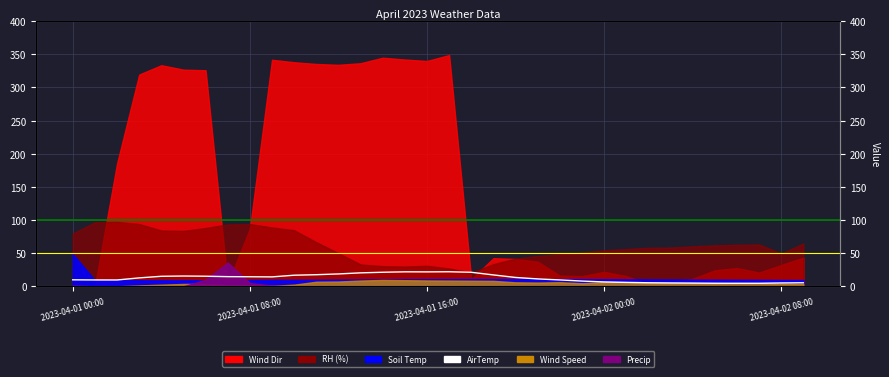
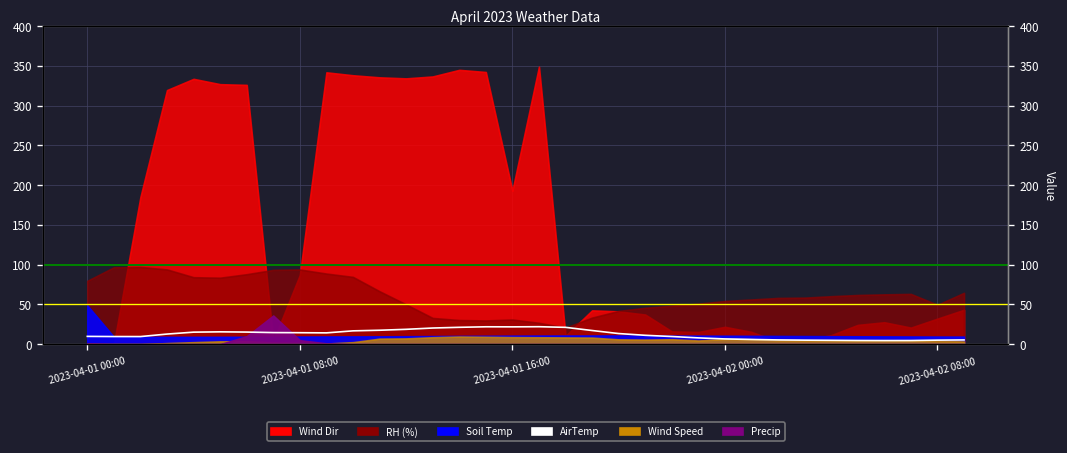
  {
    "AirTemp": {
      "2023-04-01 00:00": 10,
      "2023-04-01 08:00": 10,
      "2023-04-01 16:00": 20
    },
    "Wind Dir": {
      "2023-04-01 08:00": 90,
-     "2023-04-01 16:00": 340,
+     "2023-04-01 16:00": 190,
      "2023-04-02 00:00": 20,
      "2023-04-02 08:00": 30
    },
    "RH (%)": {
      "2023-04-01 00:00": 80,
      "2023-04-01 08:00": 90,
      "2023-04-01 16:00": 30,
      "2023-04-02 00:00": 50,
      "2023-04-02 08:00": 50
    },
    "Soil Temp": {
      "2023-04-01 00:00": 50,
      "2023-04-01 08:00": 10,
      "2023-04-02 00:00": 10,
      "2023-04-02 08:00": 10
    },
    "Precip": {
      "2023-04-01 16:00": 0,
      "2023-04-02 00:00": 0,
      "2023-04-02 08:00": 0
    }
  }
